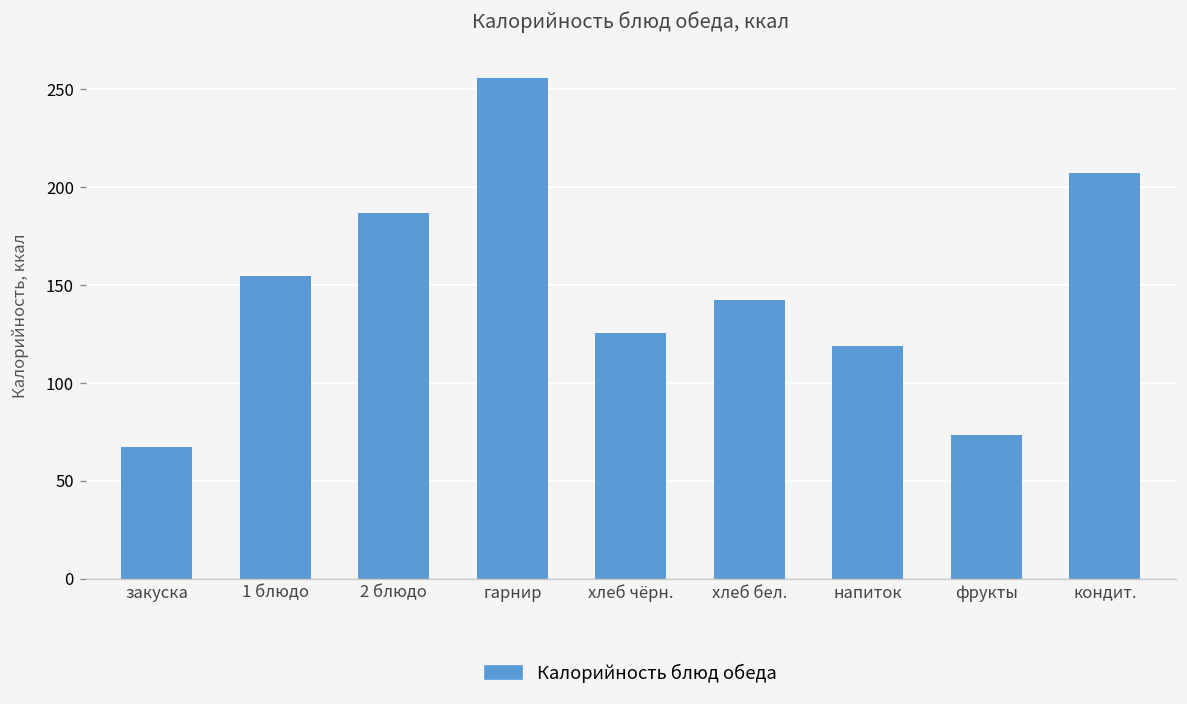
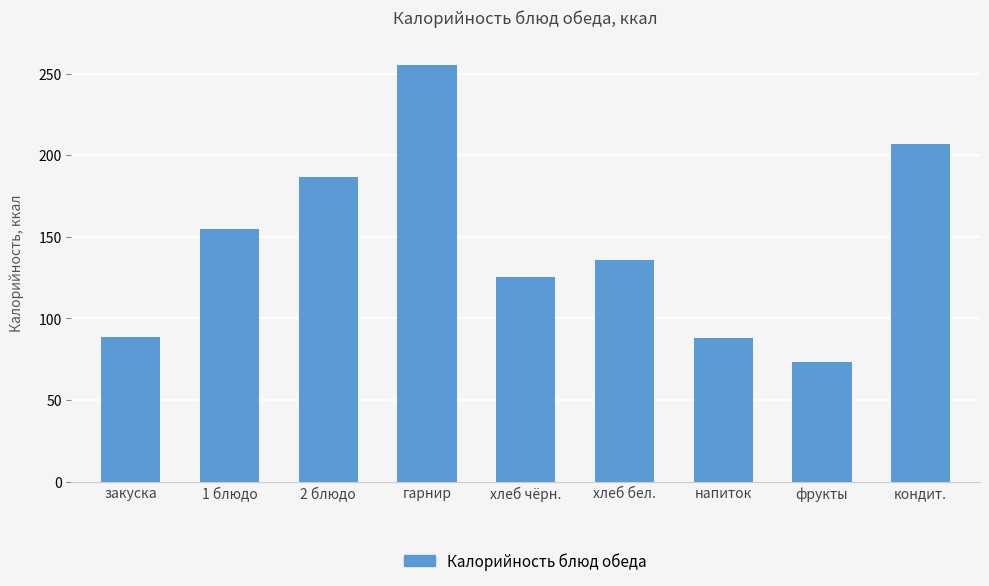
  {
-   "закуска": 67,
+   "закуска": 88,
    "1 блюдо": 155,
    "2 блюдо": 187,
    "гарнир": 256,
    "хлеб чёрн.": 125,
-   "хлеб бел.": 142,
-   "напиток": 119,
+   "хлеб бел.": 136,
+   "напиток": 88,
    "фрукты": 73,
    "кондит.": 207
  }
